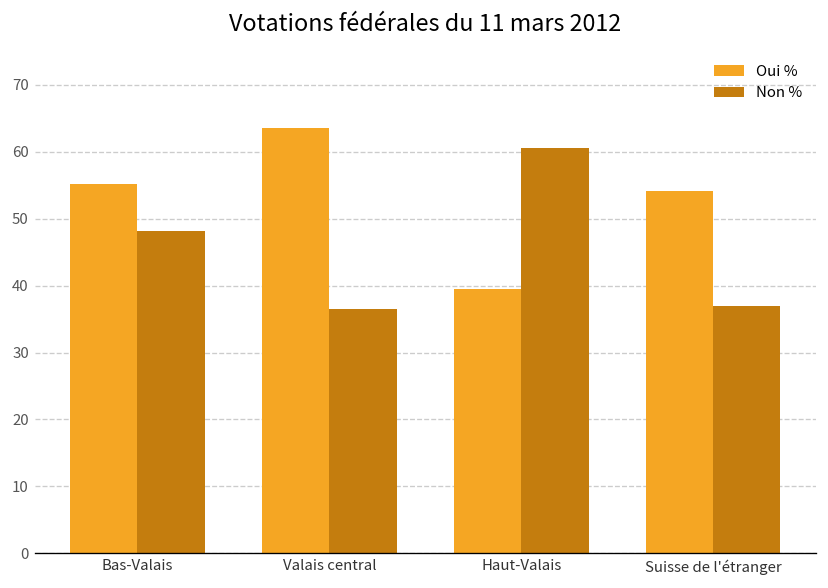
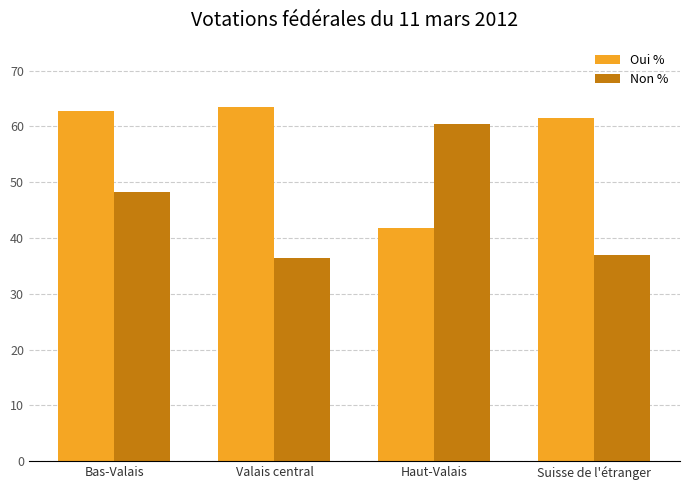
  {
    "Oui %": {
-     "Bas-Valais": 55,
+     "Bas-Valais": 63,
      "Valais central": 64,
-     "Haut-Valais": 40,
-     "Suisse de l'étranger": 54
+     "Haut-Valais": 42,
+     "Suisse de l'étranger": 62
    },
    "Non %": {
      "Bas-Valais": 48,
      "Valais central": 36,
      "Haut-Valais": 60,
      "Suisse de l'étranger": 37
    }
  }
